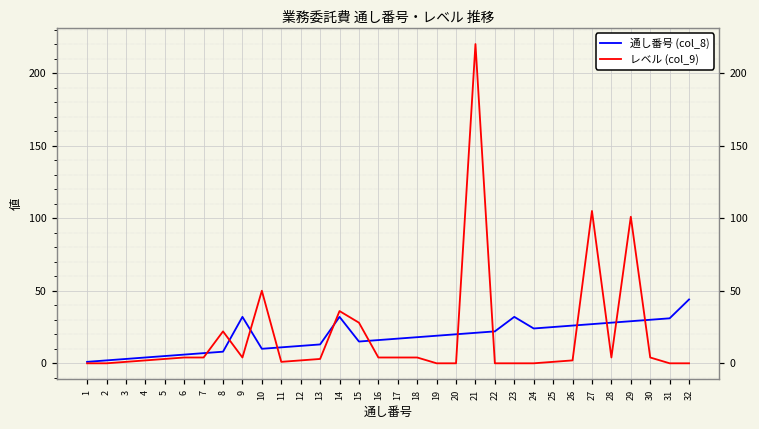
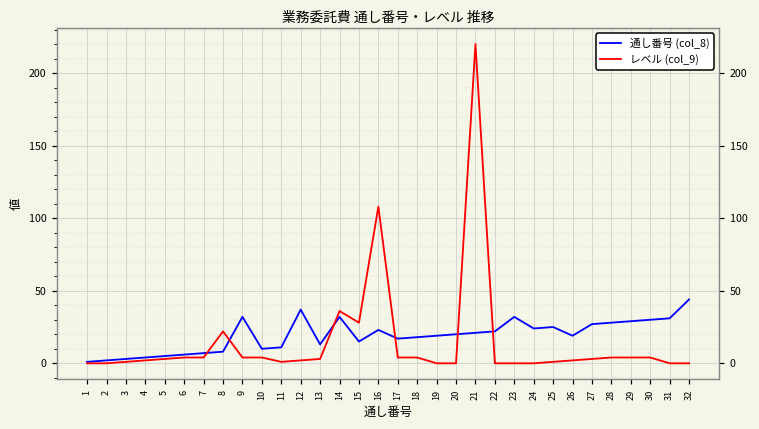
  {
    "通し番号 (col_8)": {
      "2": 2,
      "3": 3,
      "4": 4,
      "5": 5,
      "6": 6,
      "7": 7,
      "8": 8,
      "9": 32,
      "10": 10,
      "11": 11,
-     "12": 12,
+     "12": 37,
      "13": 13,
      "14": 32,
      "15": 15,
-     "16": 16,
+     "16": 23,
      "17": 17,
      "18": 18,
      "19": 19,
      "20": 20,
      "21": 21,
      "22": 22,
      "23": 32,
      "24": 24,
      "25": 25,
-     "26": 26,
+     "26": 19,
      "27": 27,
      "28": 28,
      "29": 29,
      "30": 30,
      "31": 31,
      "32": 44
    },
    "レベル (col_9)": {
      "2": 0,
      "3": 1,
      "4": 2,
      "5": 3,
      "6": 4,
      "7": 4,
      "8": 22,
      "9": 4,
-     "10": 50,
+     "10": 4,
      "11": 1,
      "12": 2,
      "13": 3,
      "14": 36,
      "15": 28,
-     "16": 4,
+     "16": 108,
      "17": 4,
      "18": 4,
      "19": 0,
      "20": 0,
      "21": 220,
      "22": 0,
      "23": 0,
      "24": 0,
      "25": 1,
      "26": 2,
-     "27": 105,
+     "27": 3,
      "28": 4,
-     "29": 101,
+     "29": 4,
      "30": 4,
      "31": 0,
      "32": 0
    }
  }
